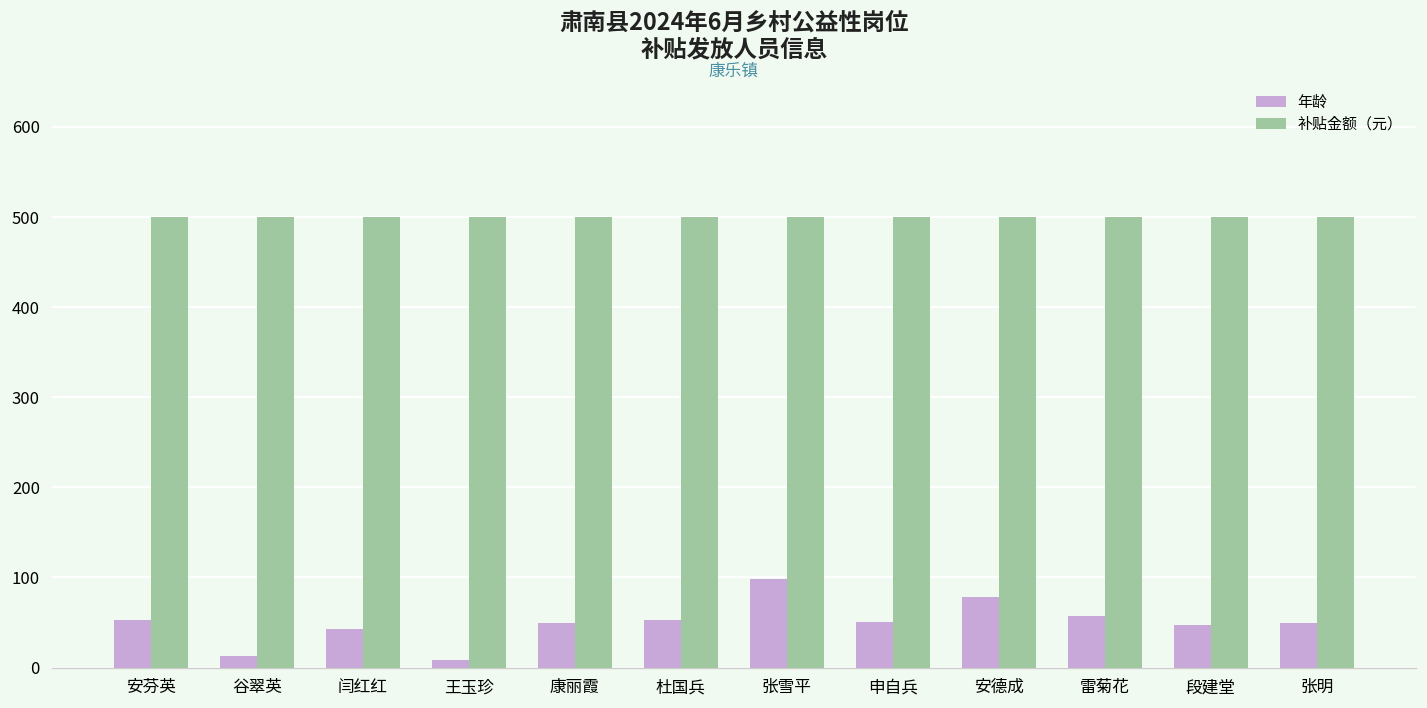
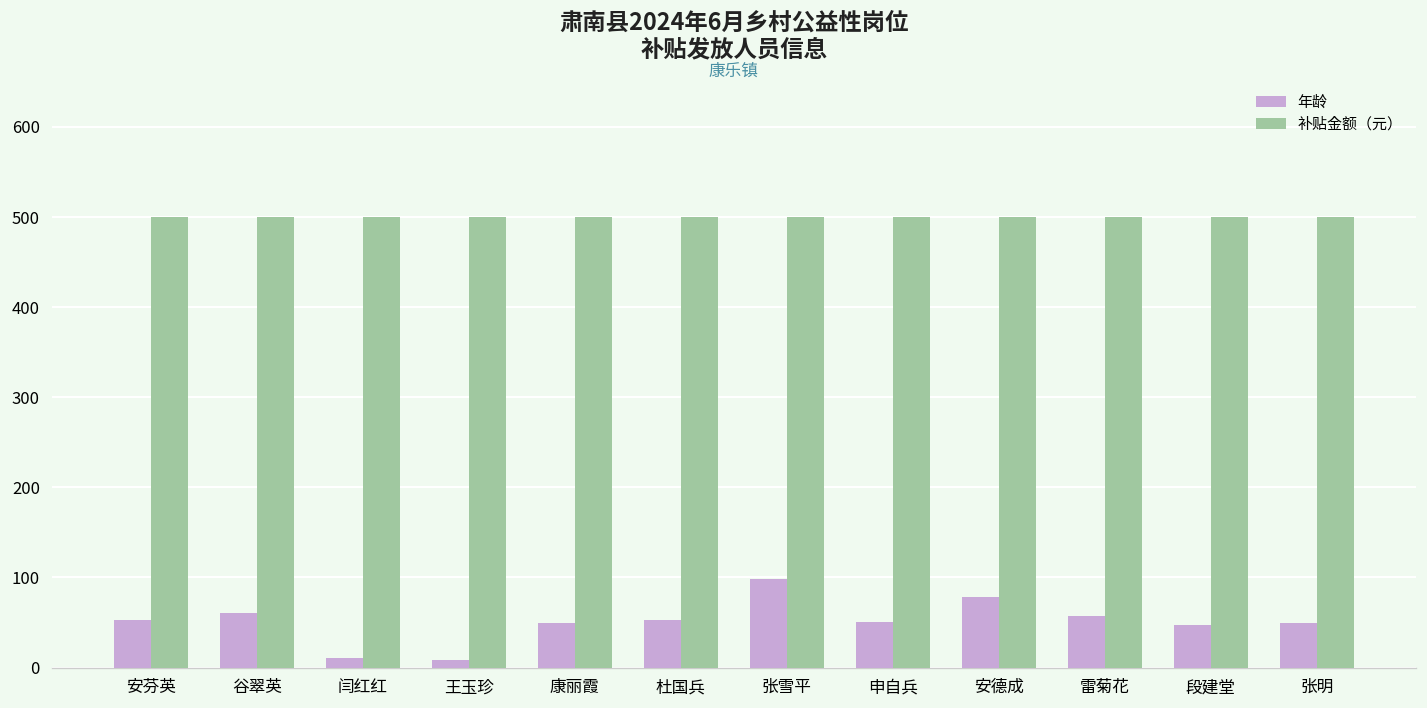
  {
    "年龄": {
      "安芬英": 50,
-     "谷翠英": 10,
-     "闫红红": 40,
+     "谷翠英": 60,
+     "闫红红": 10,
      "王玉珍": 10,
      "康丽霞": 50,
      "杜国兵": 50,
      "张雪平": 100,
      "申自兵": 50,
      "安德成": 80,
      "雷菊花": 60,
      "段建堂": 50,
      "张明": 50
    },
    "补贴金额（元）": {
      "安芬英": 500,
      "谷翠英": 500,
      "闫红红": 500,
      "王玉珍": 500,
      "康丽霞": 500,
      "杜国兵": 500,
      "张雪平": 500,
      "申自兵": 500,
      "安德成": 500,
      "雷菊花": 500,
      "段建堂": 500,
      "张明": 500
    }
  }
